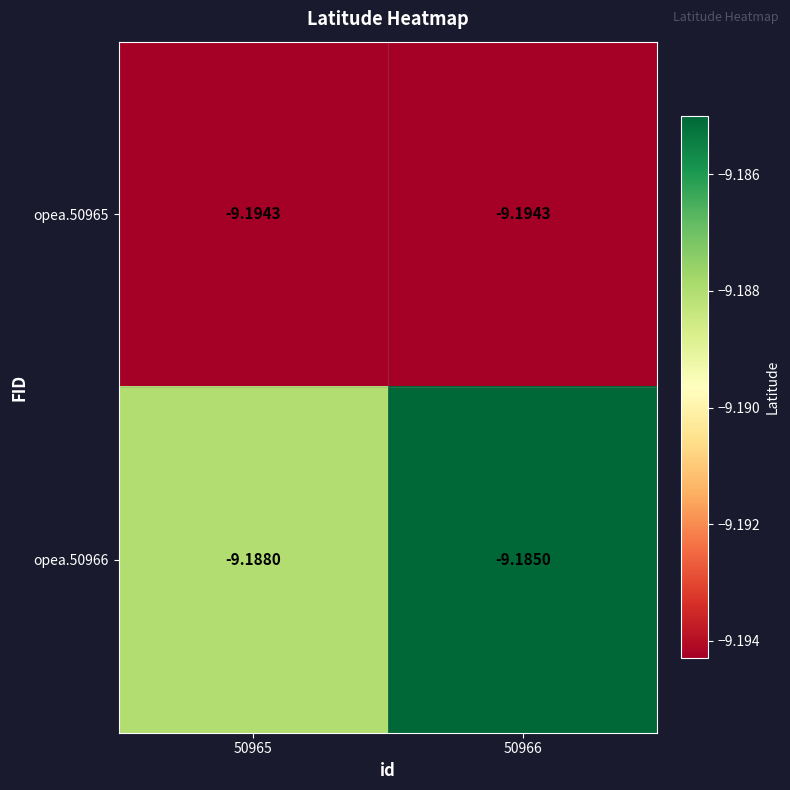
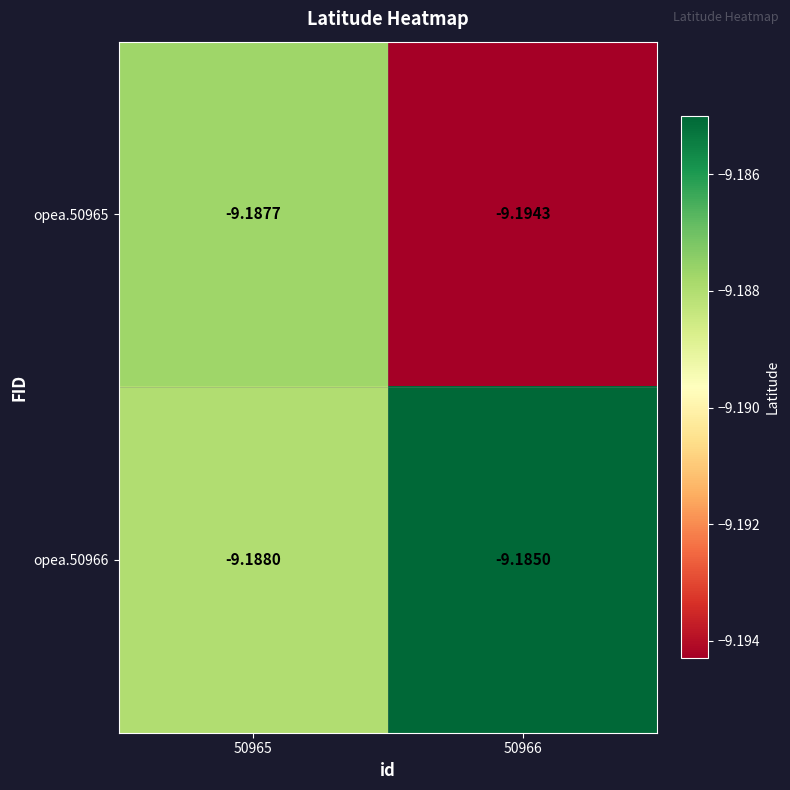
  {
    "opea.50965": {
-     "50965": -9.1943,
+     "50965": -9.1877,
      "50966": -9.1943
    },
    "opea.50966": {
      "50965": -9.1880,
      "50966": -9.1850
    }
  }
